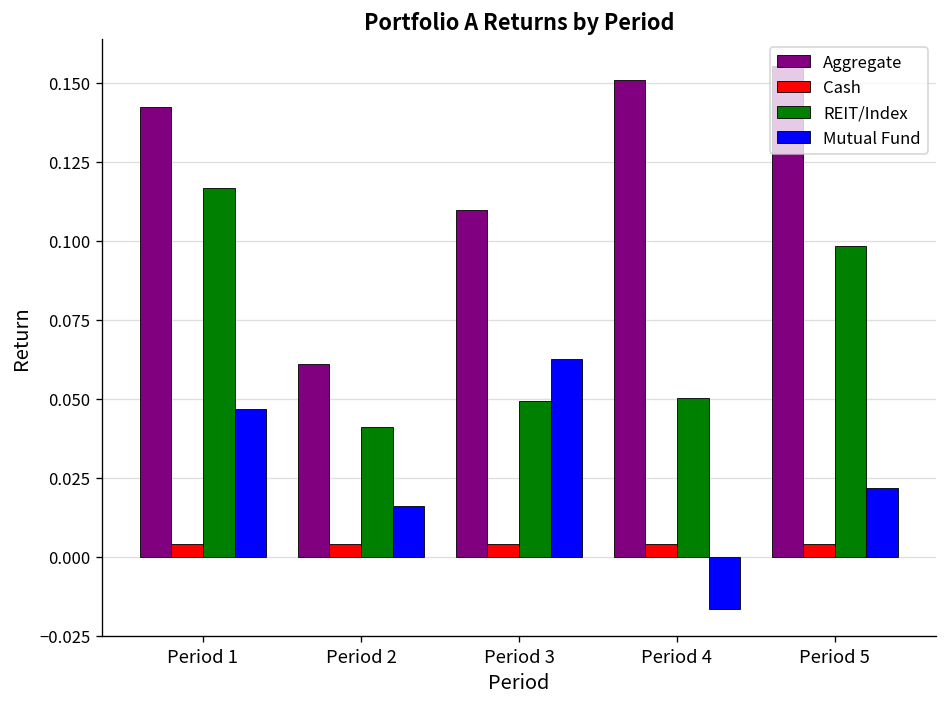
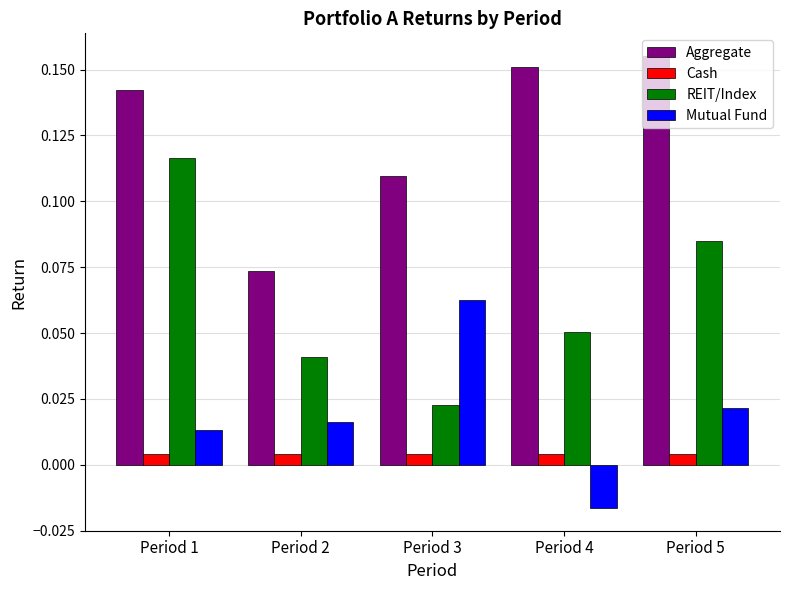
  {
    "Aggregate": {
      "Period 1": 0.142,
-     "Period 2": 0.061,
+     "Period 2": 0.074,
      "Period 3": 0.110,
      "Period 4": 0.151
    },
    "Cash": {
      "Period 1": 0.004,
      "Period 2": 0.004,
      "Period 3": 0.004,
      "Period 4": 0.004,
      "Period 5": 0.004
    },
    "REIT/Index": {
      "Period 1": 0.117,
      "Period 2": 0.041,
-     "Period 3": 0.049,
+     "Period 3": 0.023,
      "Period 4": 0.050,
-     "Period 5": 0.098
+     "Period 5": 0.085
    },
    "Mutual Fund": {
-     "Period 1": 0.047,
+     "Period 1": 0.013,
      "Period 2": 0.016,
      "Period 3": 0.063,
      "Period 4": -0.016,
      "Period 5": 0.022
    }
  }
